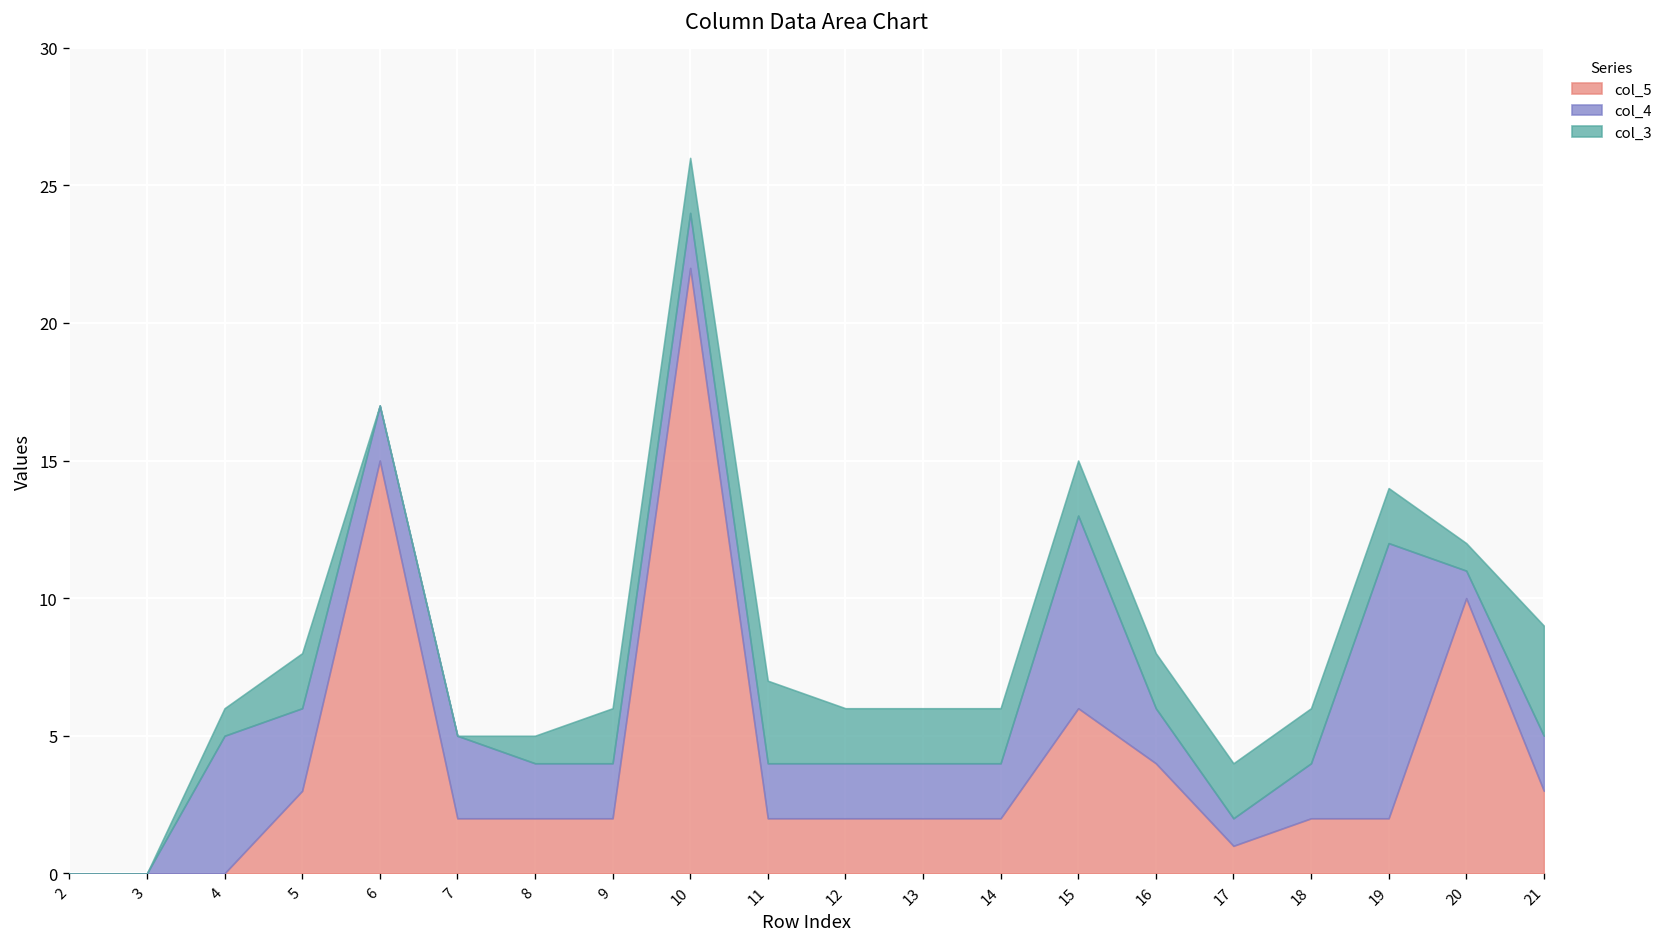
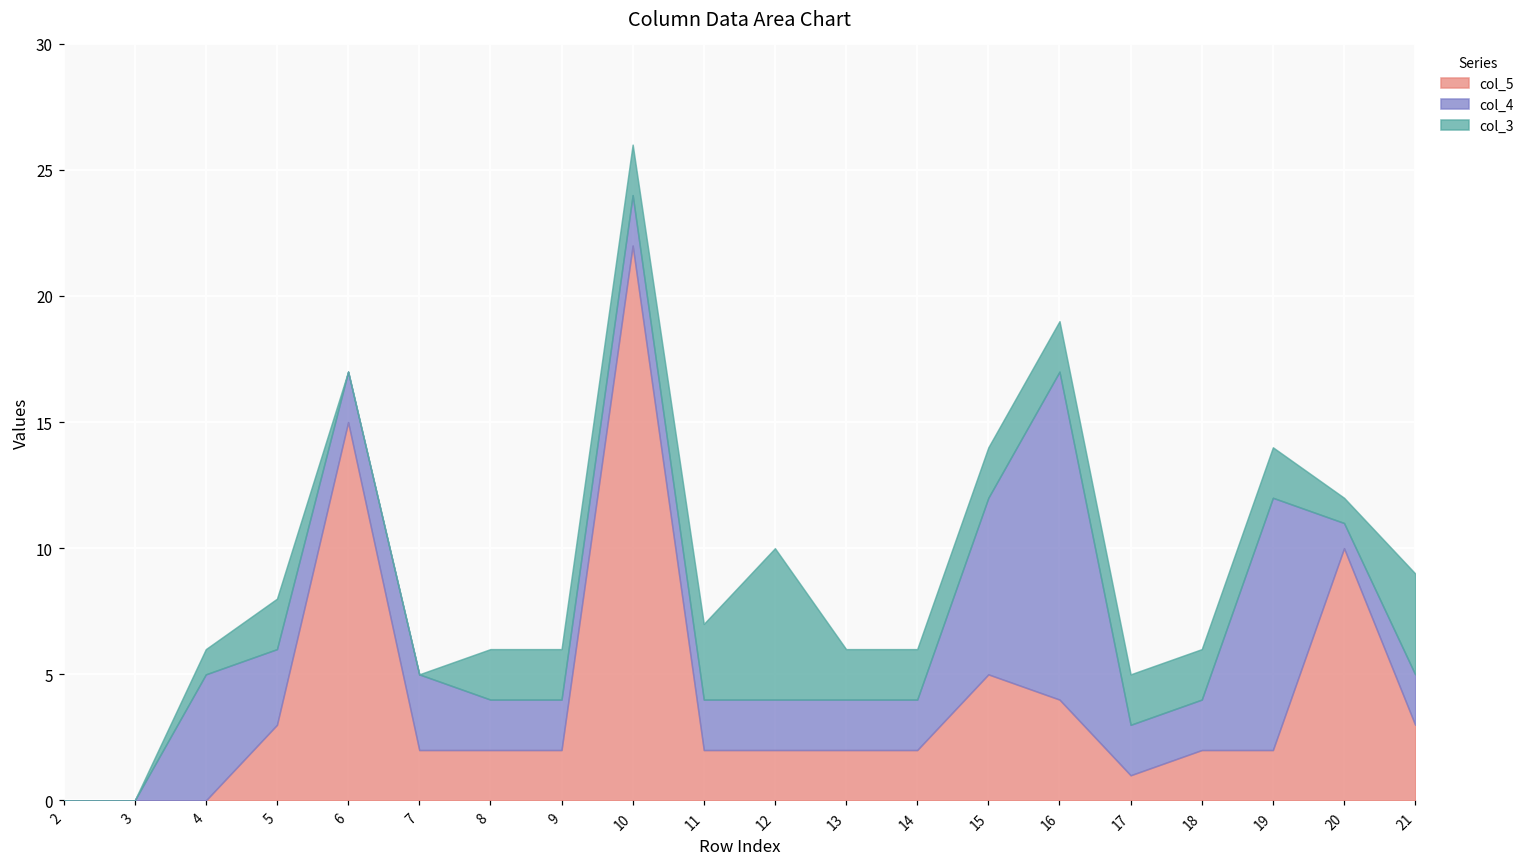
  {
    "col_5": {
      "4": 0,
      "5": 3,
      "6": 15,
      "7": 2,
      "8": 2,
      "9": 2,
      "10": 22,
      "11": 2,
      "12": 2,
      "13": 2,
      "14": 2,
-     "15": 6,
+     "15": 5,
      "16": 4,
      "17": 1,
      "18": 2,
      "19": 2,
      "20": 10,
      "21": 3
    },
    "col_4": {
      "4": 5,
      "5": 3,
      "8": 2,
      "9": 2,
      "10": 2,
      "11": 2,
      "12": 2,
      "13": 2,
      "14": 2,
      "15": 7,
-     "16": 2,
-     "17": 1,
+     "16": 13,
+     "17": 2,
      "18": 2,
      "19": 10,
      "20": 1,
      "21": 2
    },
    "col_3": {
      "4": 1,
      "5": 2,
-     "8": 1,
+     "8": 2,
      "9": 2,
      "10": 2,
      "11": 3,
-     "12": 2,
+     "12": 6,
      "13": 2,
      "14": 2,
      "15": 2,
      "16": 2,
      "17": 2,
      "18": 2,
      "19": 2,
      "20": 1,
      "21": 4
    }
  }
